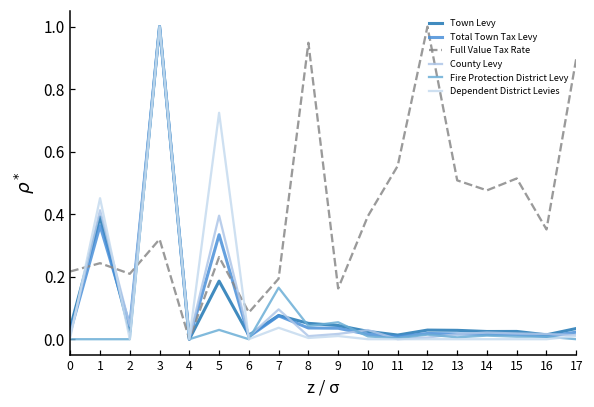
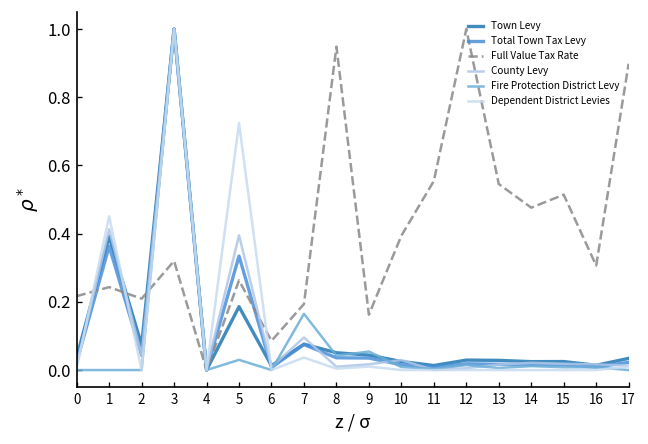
  {
    "Town Levy": {
      "0": 0.04,
      "1": 0.39,
-     "2": 0.02,
+     "2": 0.07,
      "5": 0.19,
      "12": 0.03,
      "13": 0.03,
      "17": 0.03
    },
    "Full Value Tax Rate": {
      "0": 0.22,
      "1": 0.24,
      "2": 0.21,
      "3": 0.32,
      "5": 0.26,
      "6": 0.09,
      "7": 0.19,
      "8": 0.95,
      "9": 0.16,
      "10": 0.39,
      "11": 0.55,
      "12": 1.00,
-     "13": 0.51,
+     "13": 0.55,
      "14": 0.48,
      "15": 0.51,
-     "16": 0.35,
+     "16": 0.31,
      "17": 0.90
    }
  }
